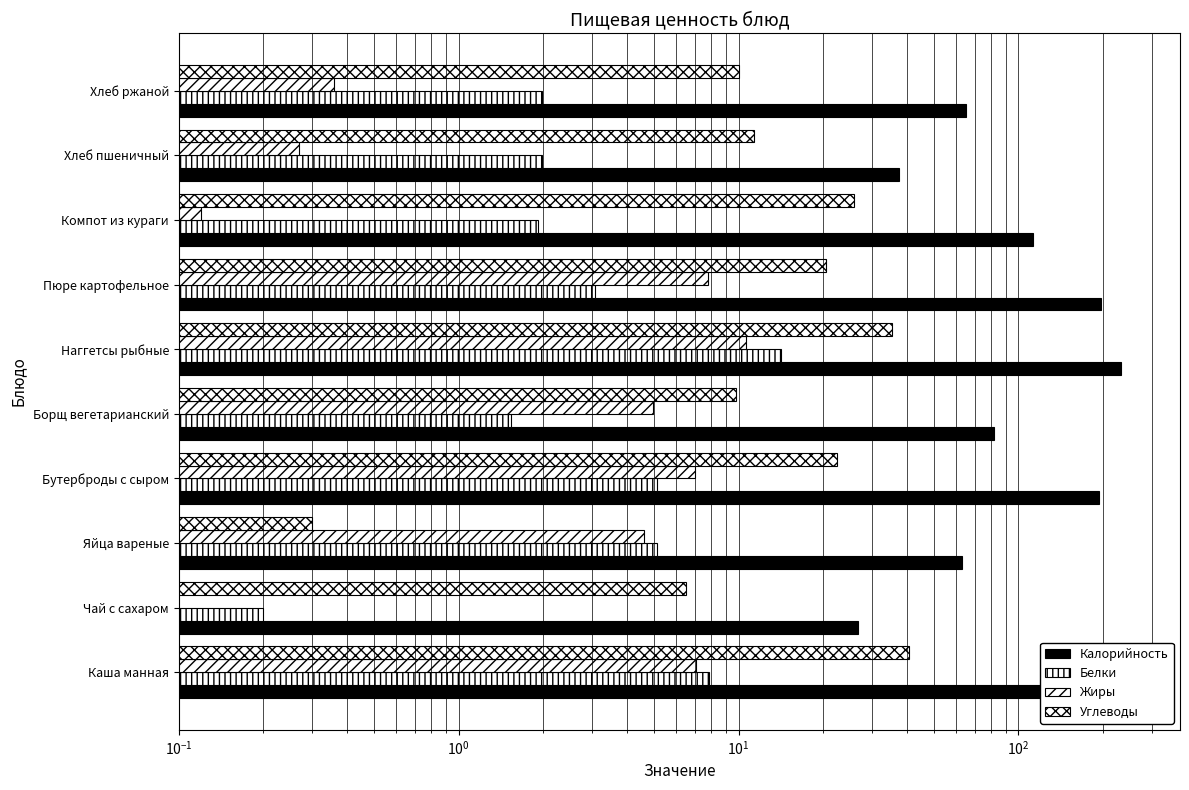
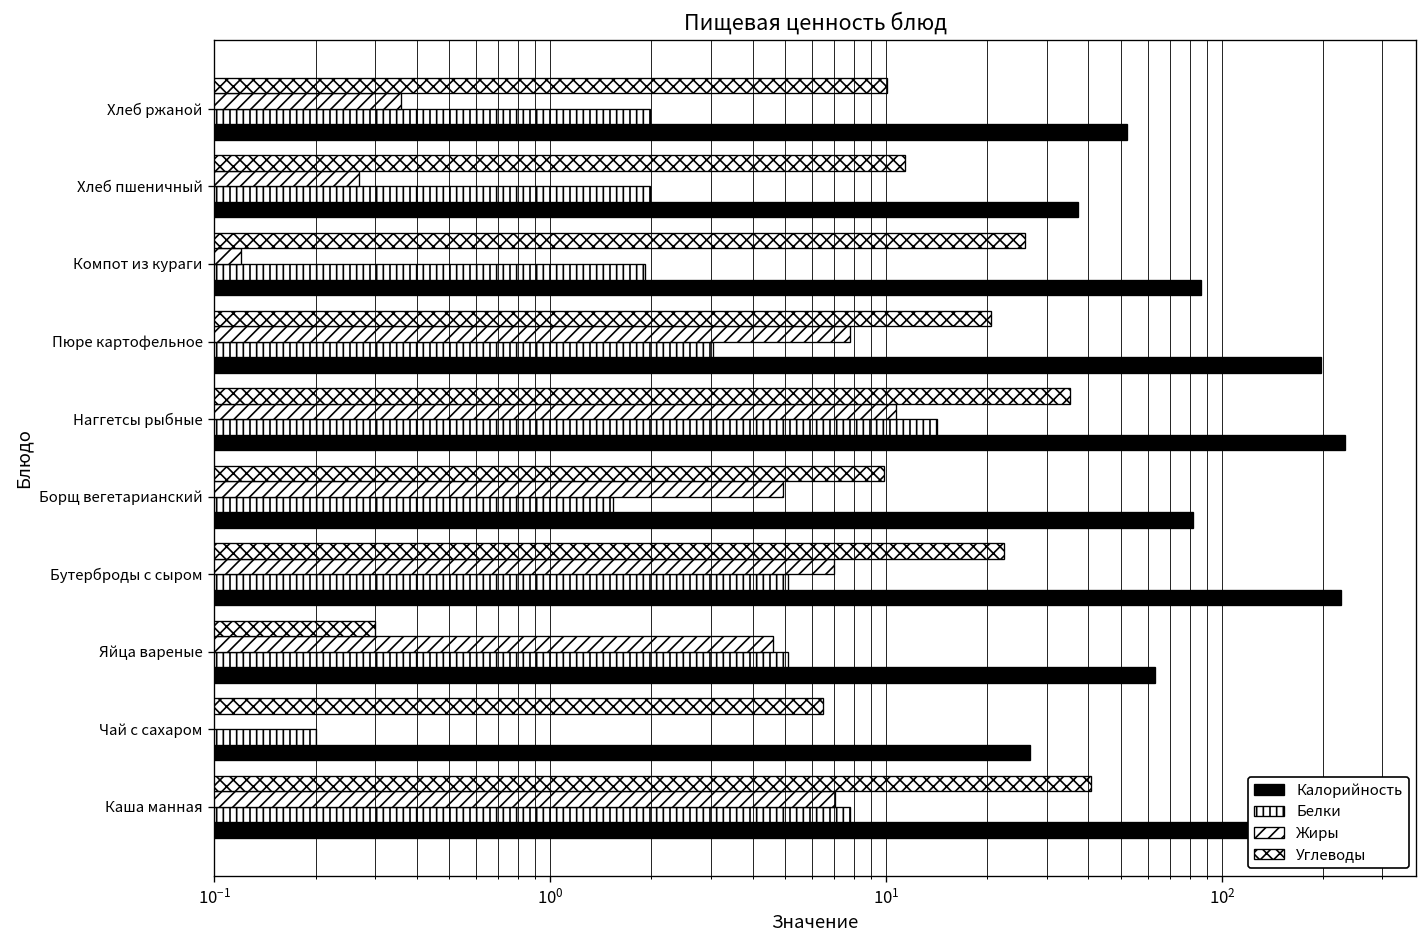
  {
    "Калорийность": {
-     "Хлеб ржаной": 65,
+     "Хлеб ржаной": 52,
      "Хлеб пшеничный": 37,
-     "Компот из кураги": 112,
+     "Компот из кураги": 87,
      "Пюре картофельное": 200,
      "Наггетсы рыбные": 230,
      "Борщ вегетарианский": 82,
-     "Бутерброды с сыром": 190,
+     "Бутерброды с сыром": 230,
      "Яйца вареные": 63,
      "Чай с сахаром": 27
    }
  }
